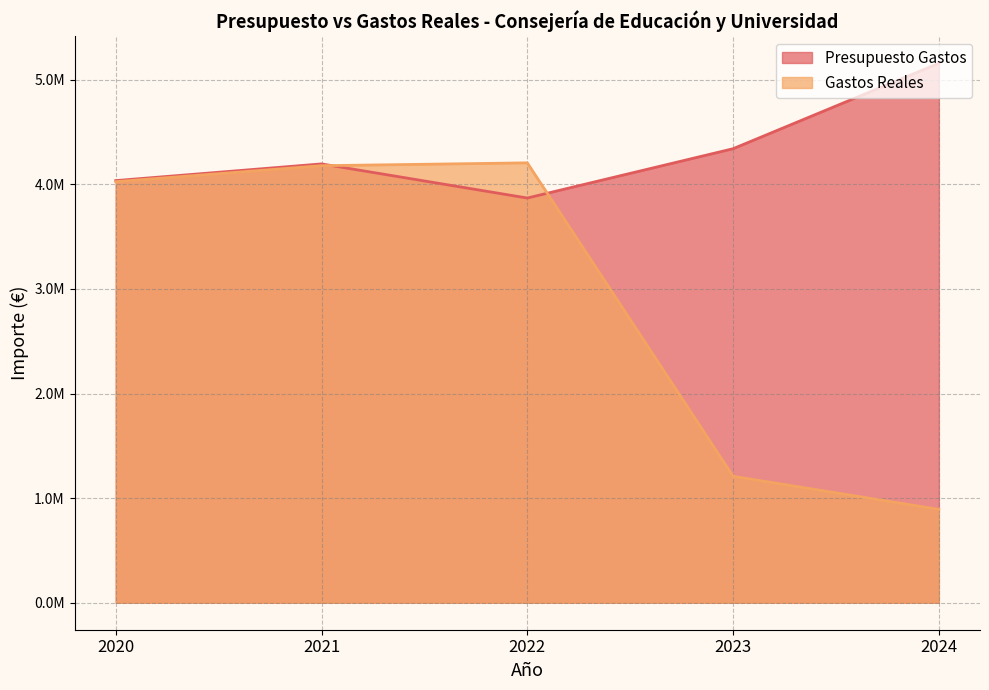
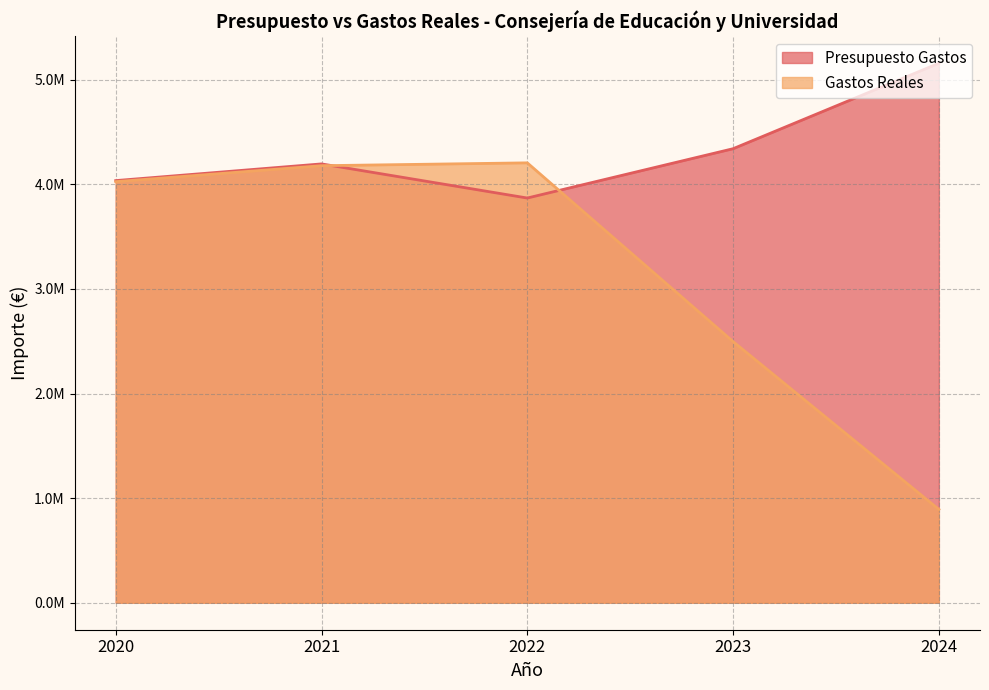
  {
    "Presupuesto Gastos": {
      "2022": 3870000,
      "2023": 4340000
    },
    "Gastos Reales": {
      "2022": 4210000,
-     "2023": 1210000,
+     "2023": 2500000,
      "2024": 890000
    }
  }
